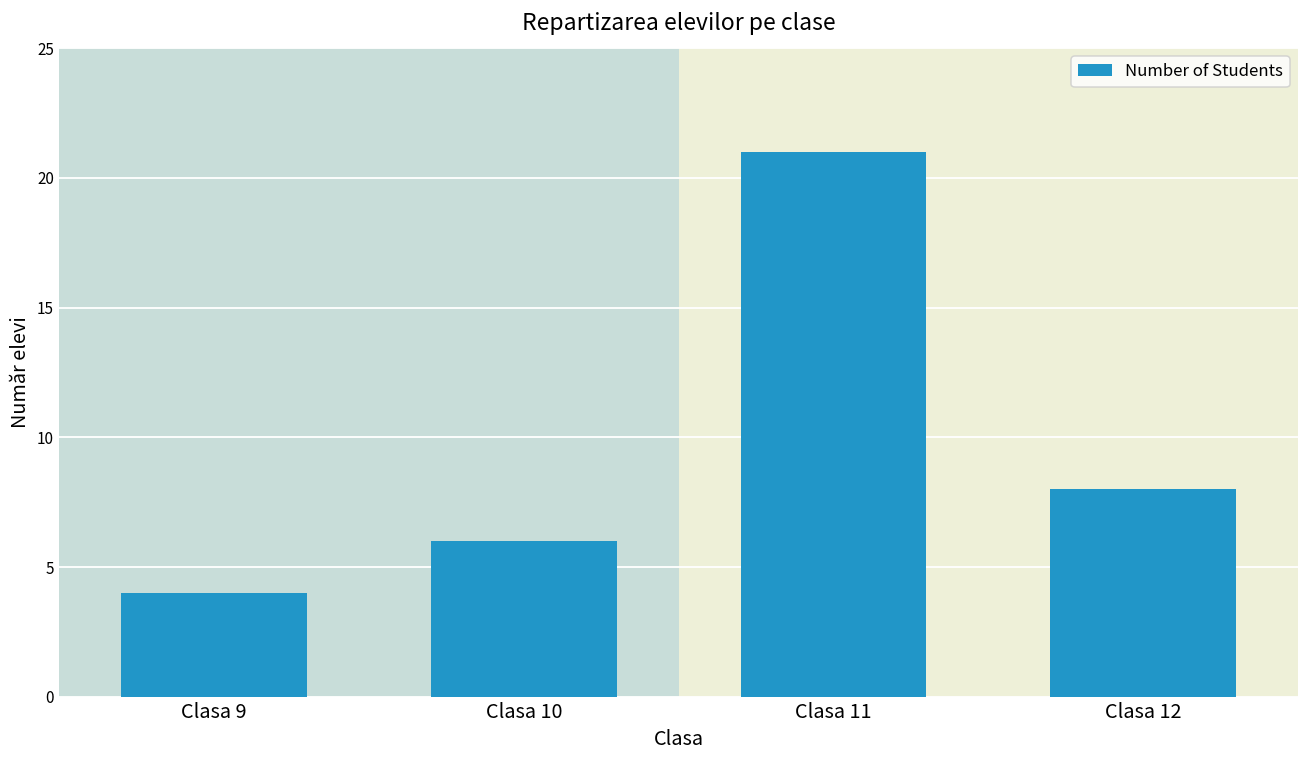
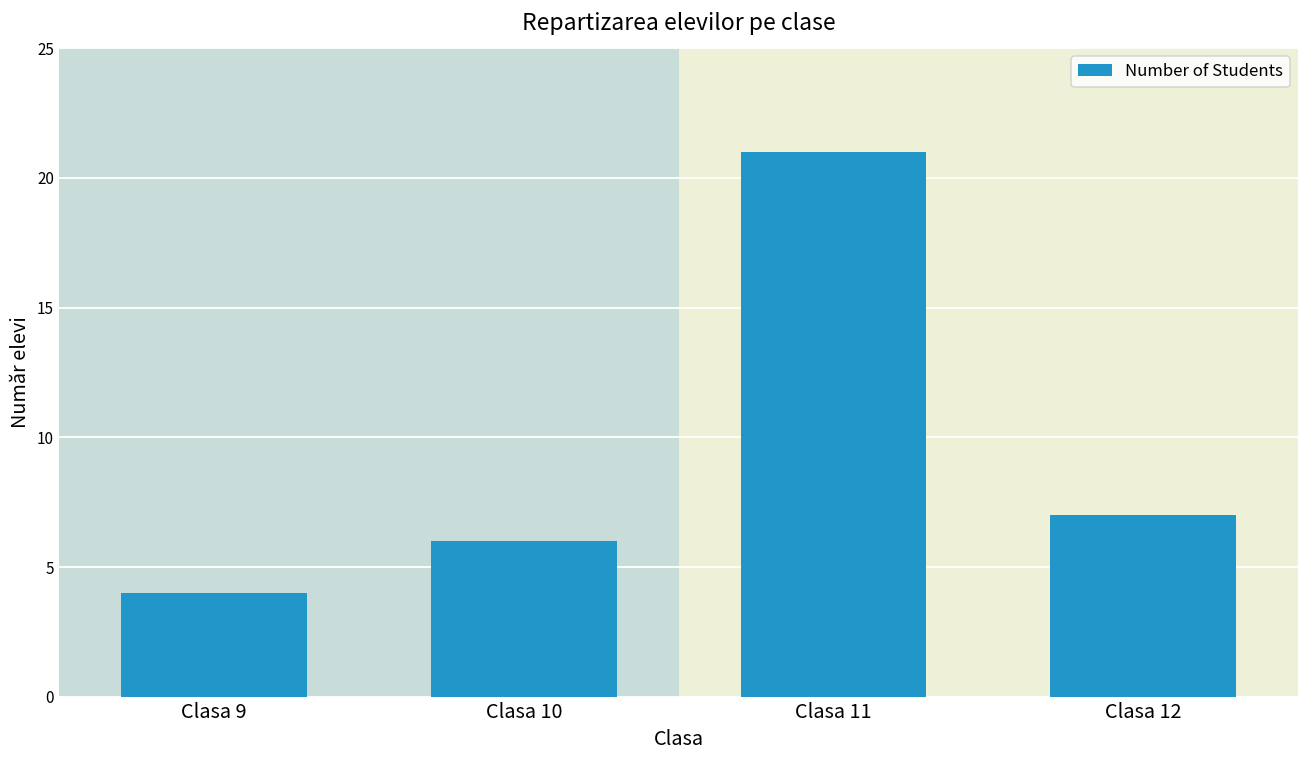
  {
    "Clasa 9": 4,
    "Clasa 10": 6,
    "Clasa 11": 21,
-   "Clasa 12": 8
+   "Clasa 12": 7
  }
